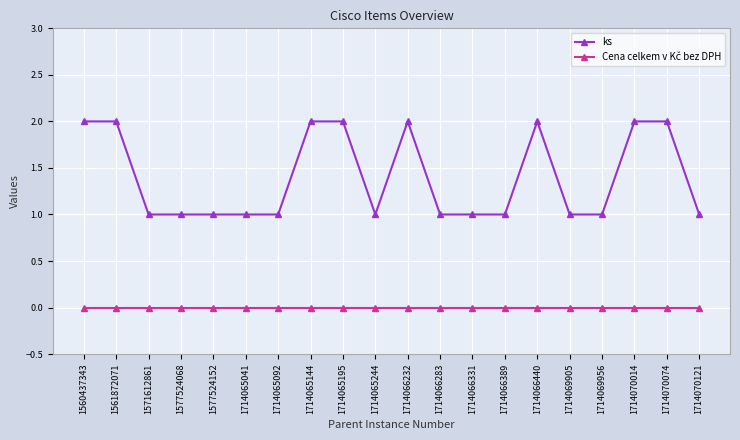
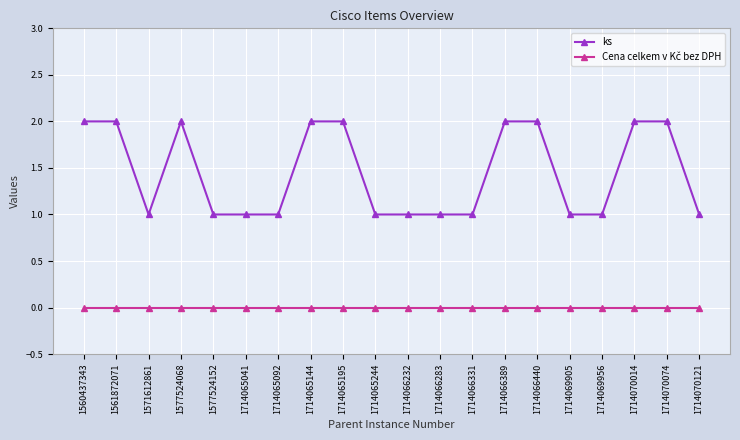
  {
    "ks": {
      "1560437343": 2,
      "1561872071": 2,
      "1571612861": 1,
-     "1577524068": 1,
+     "1577524068": 2,
      "1577524152": 1,
      "1714065041": 1,
      "1714065092": 1,
      "1714065144": 2,
      "1714065195": 2,
      "1714065244": 1,
-     "1714066232": 2,
+     "1714066232": 1,
      "1714066283": 1,
      "1714066331": 1,
-     "1714066389": 1,
+     "1714066389": 2,
      "1714066440": 2,
      "1714069905": 1,
      "1714069956": 1,
      "1714070014": 2,
      "1714070074": 2,
      "1714070121": 1
    },
    "Cena celkem v Kč bez DPH": {
      "1560437343": 0,
      "1561872071": 0,
      "1571612861": 0,
      "1577524068": 0,
      "1577524152": 0,
      "1714065041": 0,
      "1714065092": 0,
      "1714065144": 0,
      "1714065195": 0,
      "1714065244": 0,
      "1714066232": 0,
      "1714066283": 0,
      "1714066331": 0,
      "1714066389": 0,
      "1714066440": 0,
      "1714069905": 0,
      "1714069956": 0,
      "1714070014": 0,
      "1714070074": 0,
      "1714070121": 0
    }
  }
